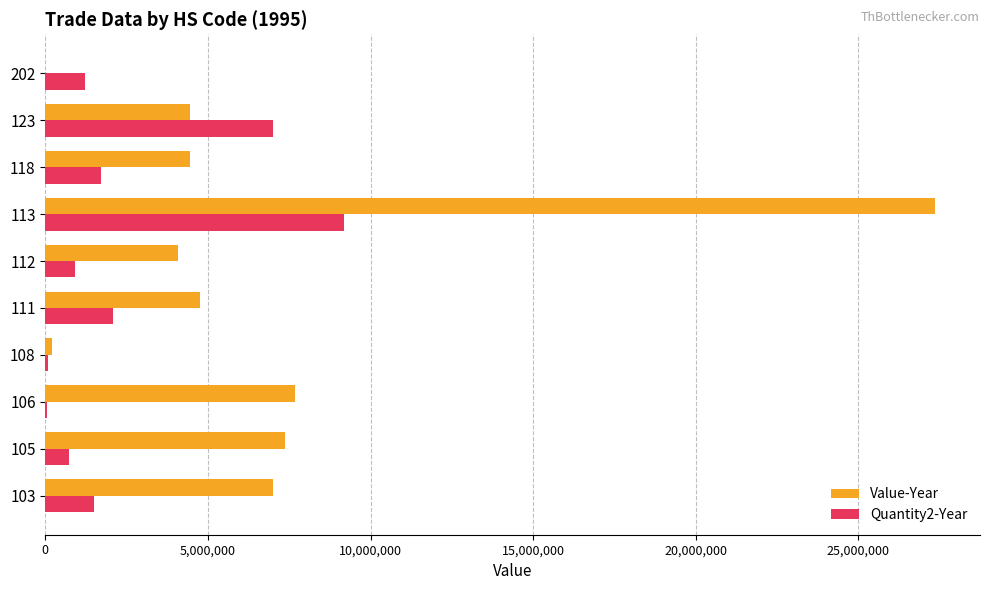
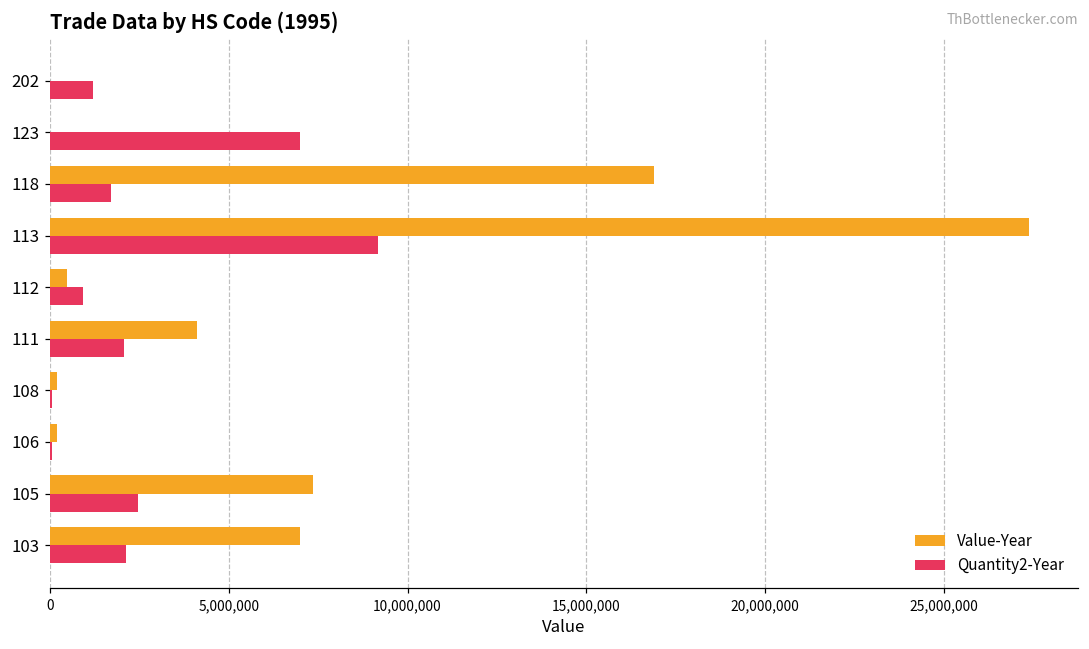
  {
    "Value-Year": {
-     "123": "4,500,000",
-     "118": "4,400,000",
+     "123": "0",
+     "118": "16,900,000",
      "113": "27,400,000",
-     "112": "4,100,000",
-     "111": "4,800,000",
+     "112": "500,000",
+     "111": "4,100,000",
      "108": "200,000",
-     "106": "7,700,000",
+     "106": "200,000",
      "105": "7,400,000",
      "103": "7,000,000"
    },
    "Quantity2-Year": {
      "202": "1,200,000",
      "123": "7,000,000",
      "118": "1,700,000",
      "113": "9,200,000",
      "112": "900,000",
      "111": "2,100,000",
-     "105": "700,000",
-     "103": "1,500,000"
+     "105": "2,500,000",
+     "103": "2,100,000"
    }
  }
